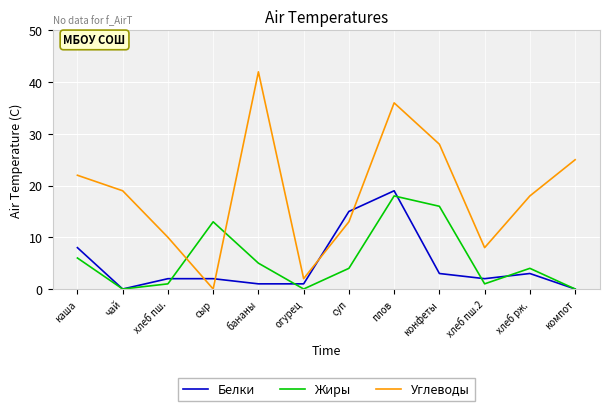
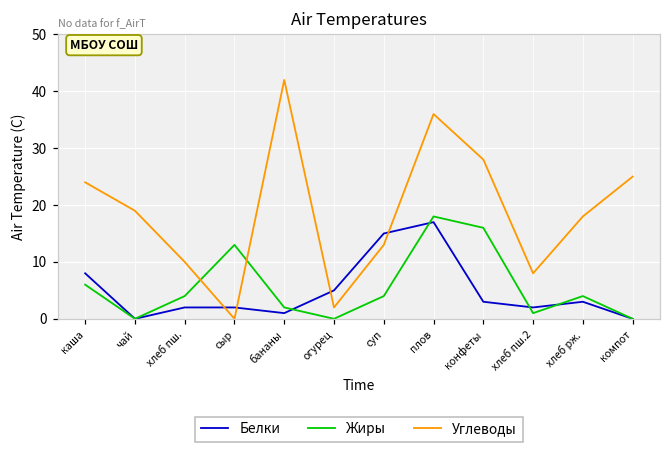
  {
    "Белки": {
      "каша": 8,
      "хлеб пш.": 2,
      "сыр": 2,
      "бананы": 1,
-     "огурец": 1,
+     "огурец": 5,
      "суп": 15,
-     "плов": 19,
+     "плов": 17,
      "конфеты": 3,
      "хлеб пш.2": 2,
      "хлеб рж.": 3
    },
    "Жиры": {
      "каша": 6,
-     "хлеб пш.": 1,
+     "хлеб пш.": 4,
      "сыр": 13,
-     "бананы": 5,
+     "бананы": 2,
      "огурец": 0,
      "суп": 4,
      "плов": 18,
      "конфеты": 16,
      "хлеб пш.2": 1,
      "хлеб рж.": 4
    },
    "Углеводы": {
-     "каша": 22,
+     "каша": 24,
      "чай": 19,
      "хлеб пш.": 10,
      "сыр": 0,
      "бананы": 42,
      "огурец": 2,
      "суп": 13,
      "плов": 36,
      "конфеты": 28,
      "хлеб пш.2": 8,
      "хлеб рж.": 18,
      "компот": 25
    }
  }
